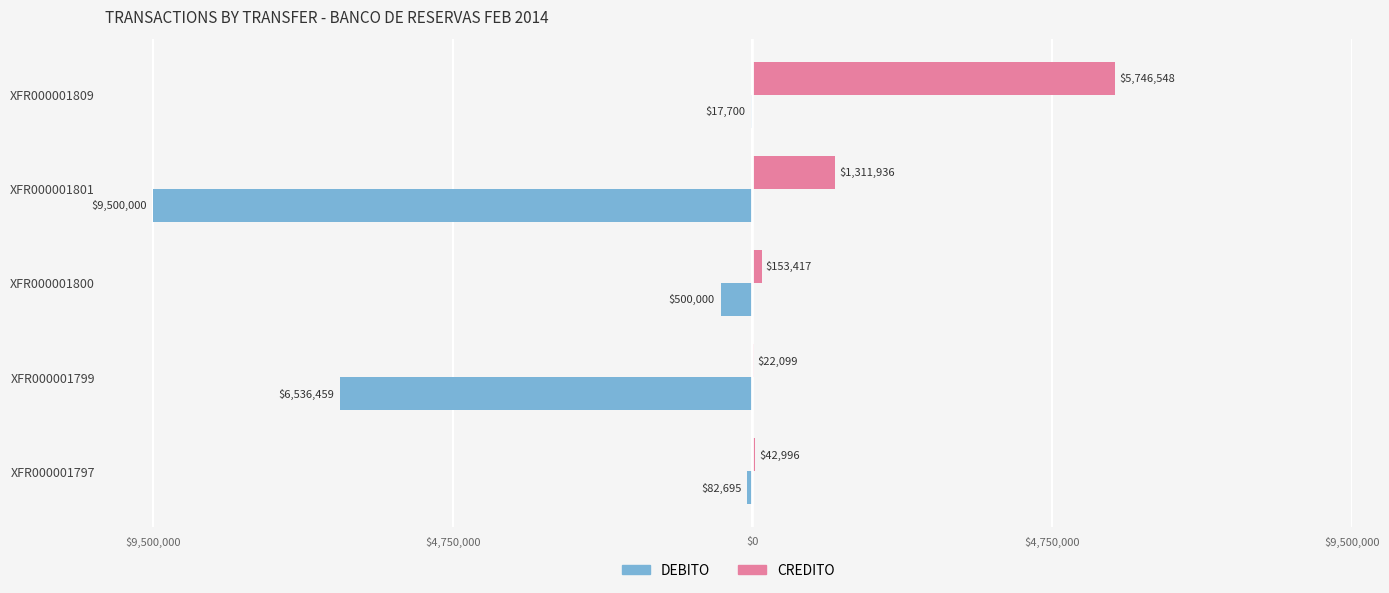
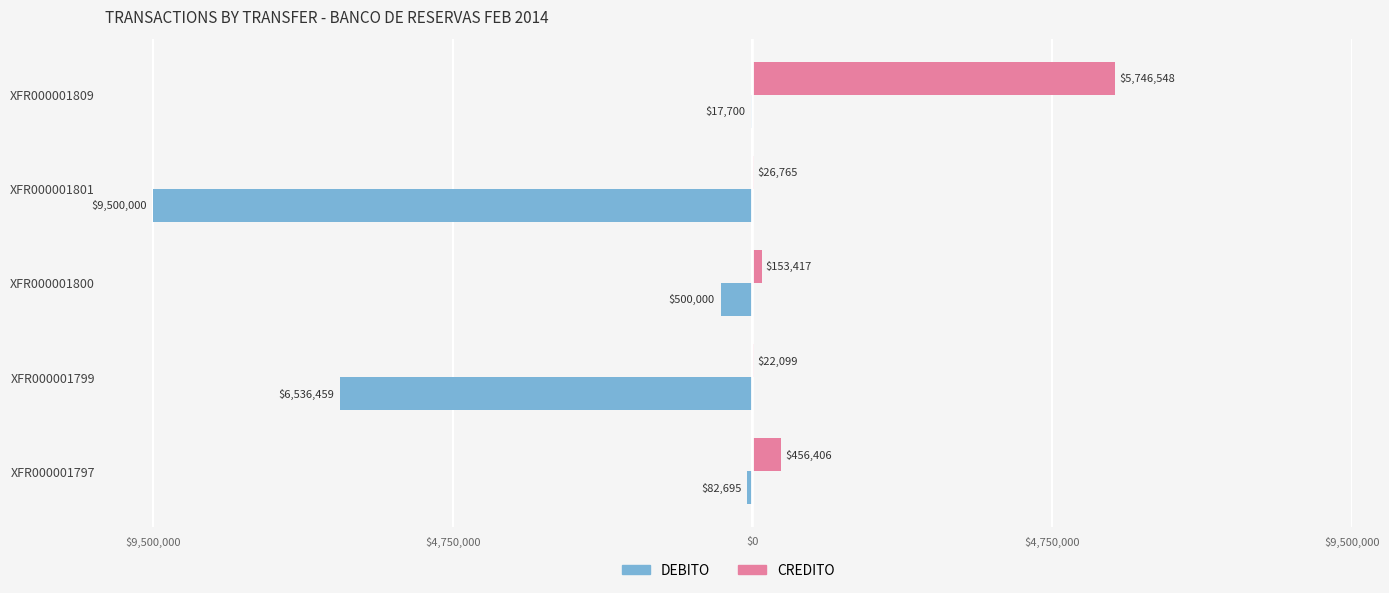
  {
    "CREDITO": {
      "XFR000001809": "$5,746,548",
-     "XFR000001801": "$1,311,936",
+     "XFR000001801": "$26,765",
      "XFR000001800": "$153,417",
      "XFR000001799": "$22,099",
-     "XFR000001797": "$42,996"
+     "XFR000001797": "$456,406"
    }
  }
